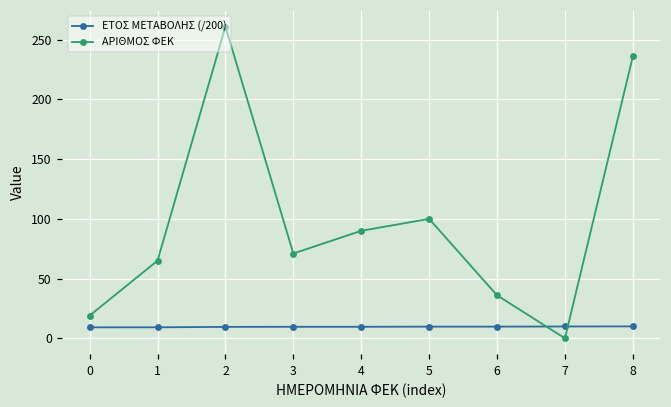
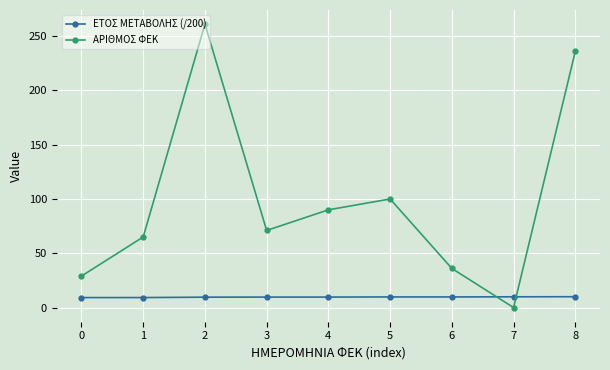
  {
    "ΕΤΟΣ ΜΕΤΑΒΟΛΗΣ (/200)": {
      "0": 9,
      "1": 9,
      "2": 10,
      "3": 10,
      "4": 10,
      "5": 10,
      "6": 10,
      "7": 10,
      "8": 10
    },
    "ΑΡΙΘΜΟΣ ΦΕΚ": {
-     "0": 19,
+     "0": 29,
      "1": 65,
      "3": 71,
      "4": 90,
      "5": 100,
      "6": 36,
      "7": 0,
      "8": 236
    }
  }
